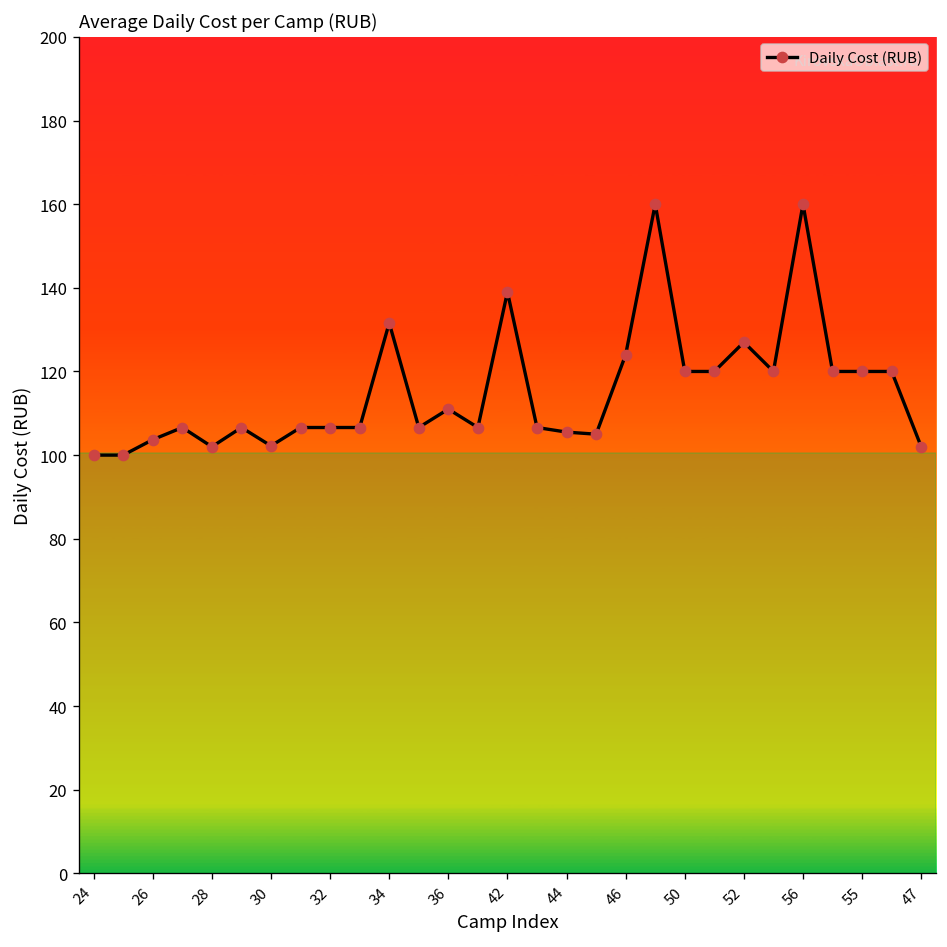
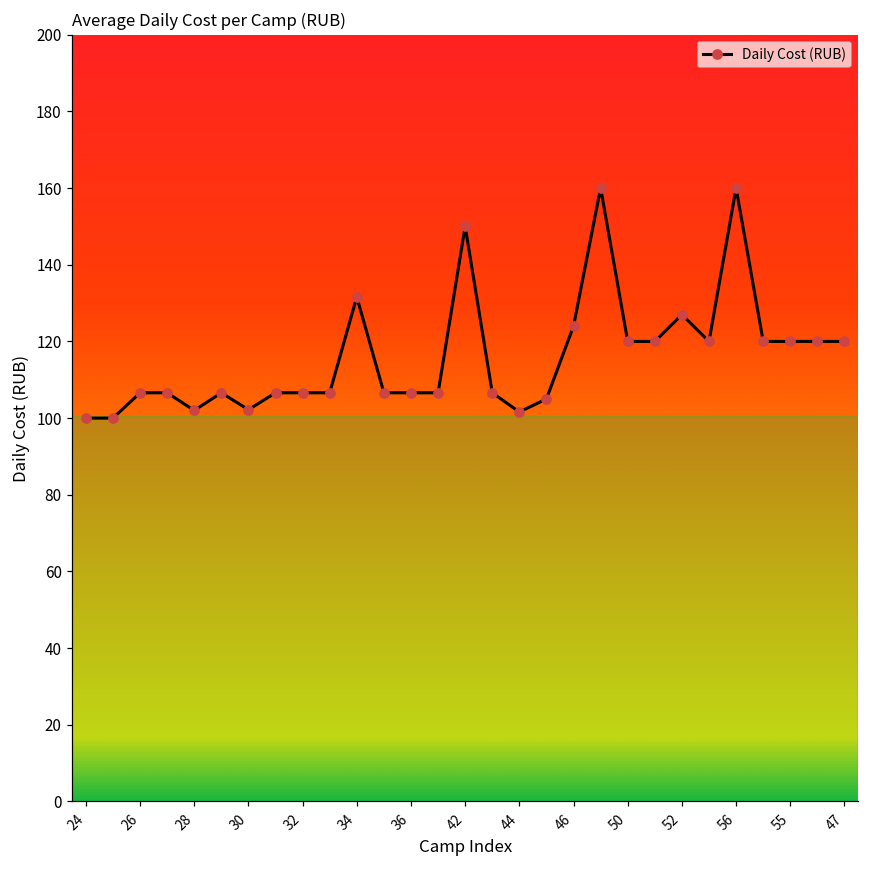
  {
    "24": 100,
-   "26": 104,
+   "26": 107,
    "28": 102,
    "30": 102,
    "32": 107,
    "34": 132,
-   "36": 111,
-   "42": 139,
-   "44": 106,
+   "36": 107,
+   "42": 150,
+   "44": 102,
    "46": 124,
    "50": 120,
    "52": 127,
    "56": 160,
    "55": 120,
-   "47": 102
+   "47": 120
  }
